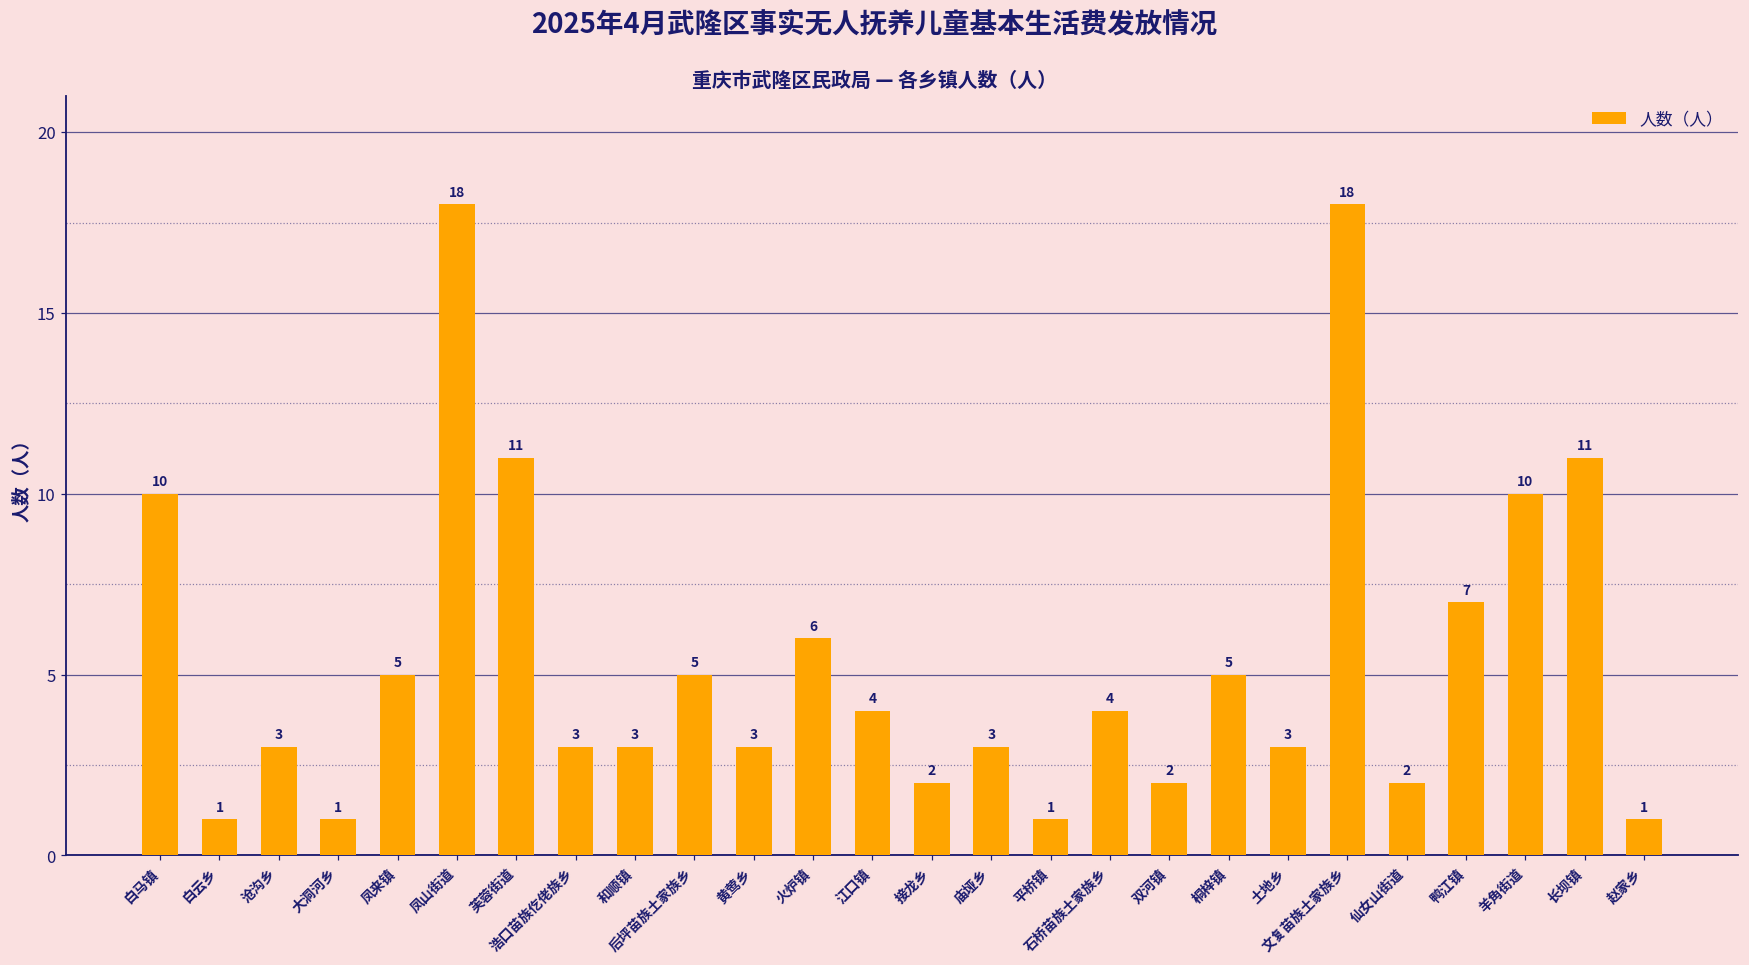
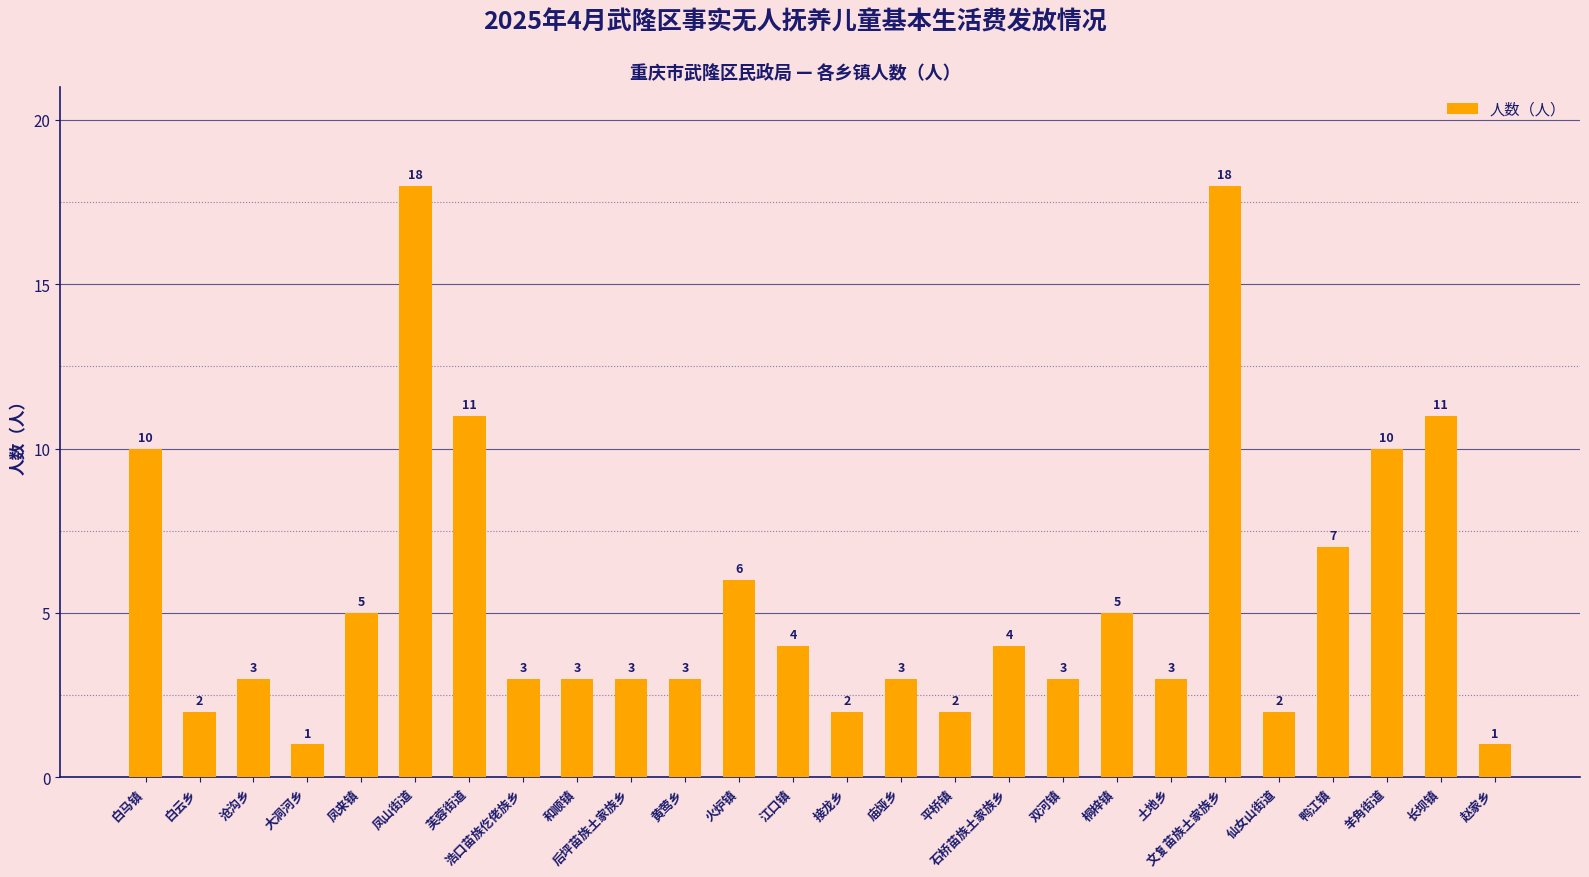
  {
    "白马镇": 10,
-   "白云乡": 1,
+   "白云乡": 2,
    "沧沟乡": 3,
    "大洞河乡": 1,
    "凤来镇": 5,
    "凤山街道": 18,
    "芙蓉街道": 11,
    "浩口苗族仡佬族乡": 3,
    "和顺镇": 3,
-   "后坪苗族土家族乡": 5,
+   "后坪苗族土家族乡": 3,
    "黄莺乡": 3,
    "火炉镇": 6,
    "江口镇": 4,
    "接龙乡": 2,
    "庙垭乡": 3,
-   "平桥镇": 1,
+   "平桥镇": 2,
    "石桥苗族土家族乡": 4,
-   "双河镇": 2,
+   "双河镇": 3,
    "桐梓镇": 5,
    "土地乡": 3,
    "文复苗族土家族乡": 18,
    "仙女山街道": 2,
    "鸭江镇": 7,
    "羊角街道": 10,
    "长坝镇": 11,
    "赵家乡": 1
  }
